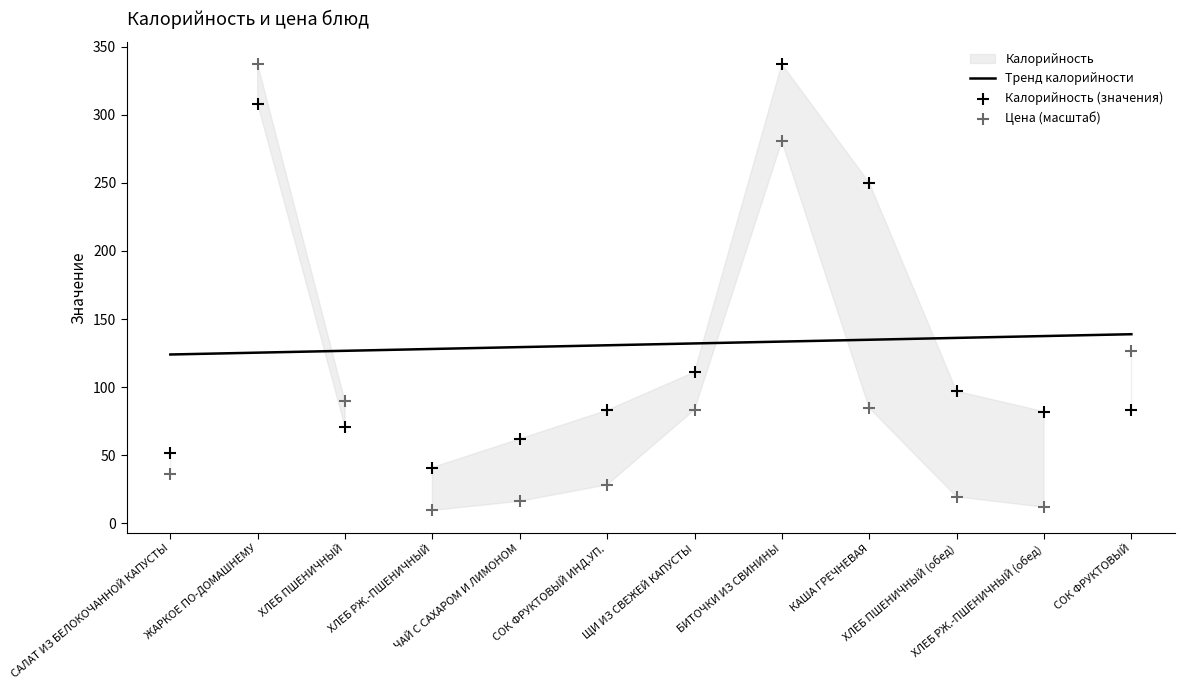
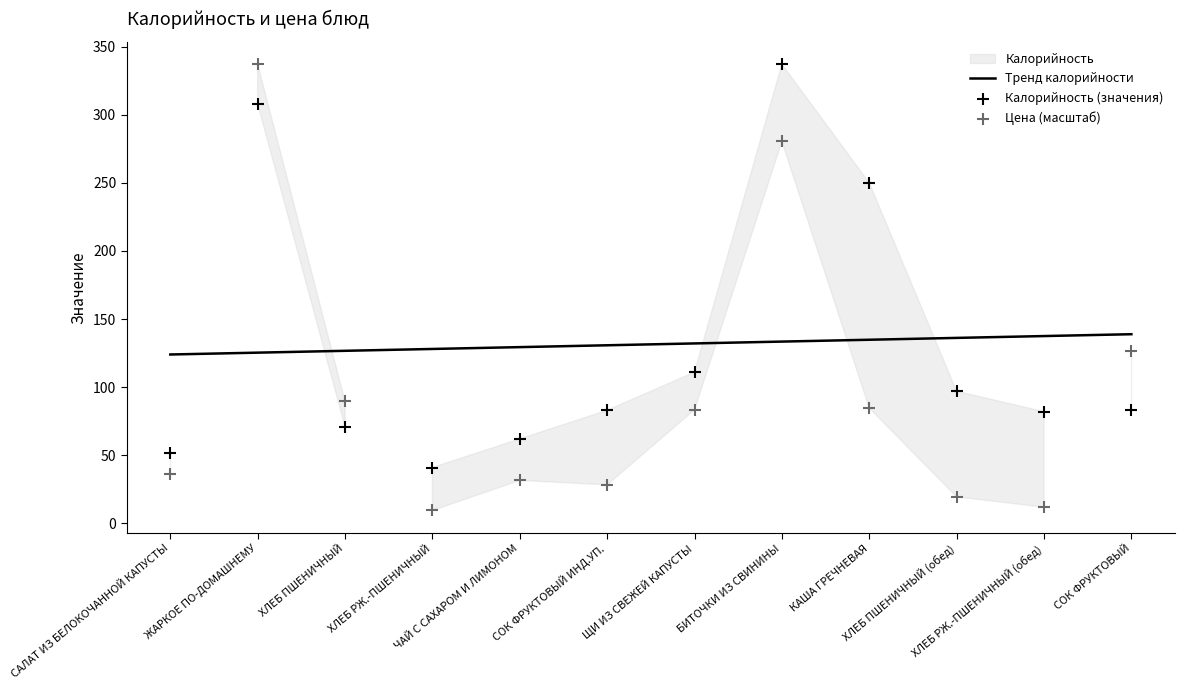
  {
    "Цена (масштаб)": {
-     "ЧАЙ С САХАРОМ И ЛИМОНОМ": 16
+     "ЧАЙ С САХАРОМ И ЛИМОНОМ": 32
    }
  }
